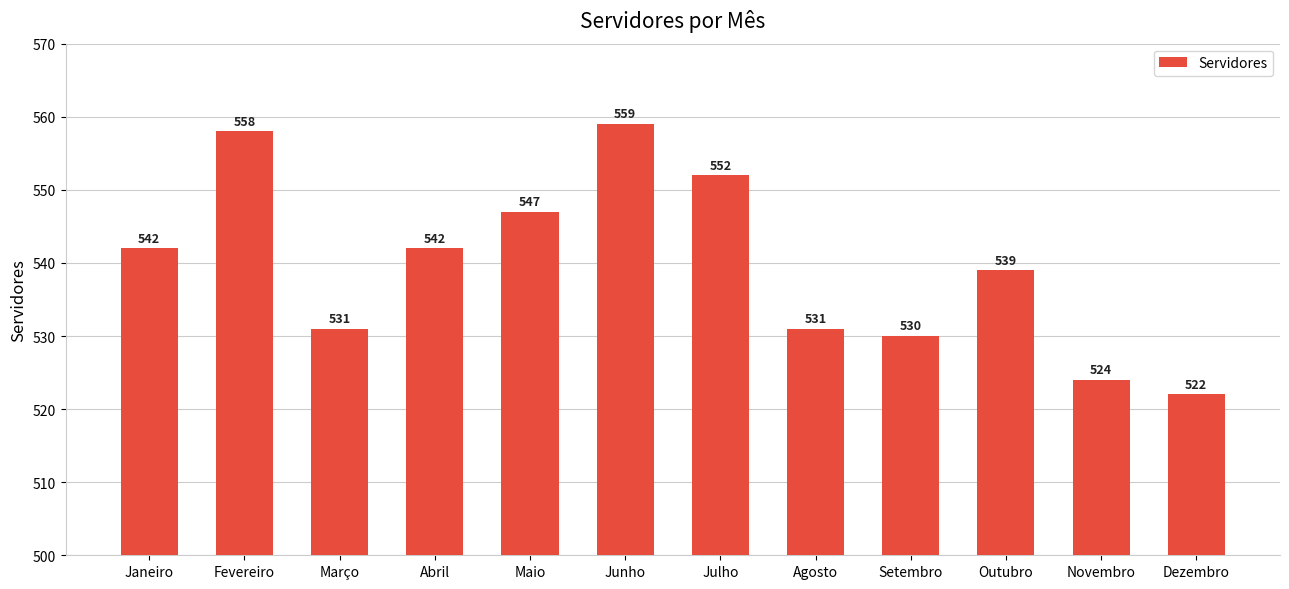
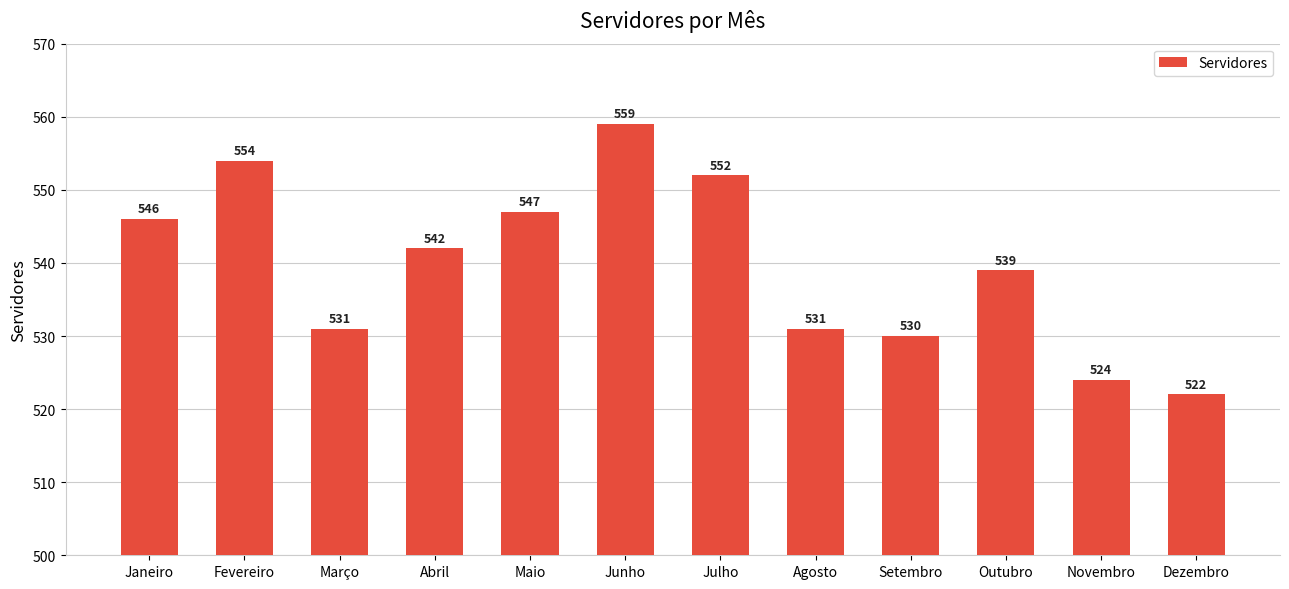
  {
-   "Janeiro": 542,
-   "Fevereiro": 558,
+   "Janeiro": 546,
+   "Fevereiro": 554,
    "Março": 531,
    "Abril": 542,
    "Maio": 547,
    "Junho": 559,
    "Julho": 552,
    "Agosto": 531,
    "Setembro": 530,
    "Outubro": 539,
    "Novembro": 524,
    "Dezembro": 522
  }
